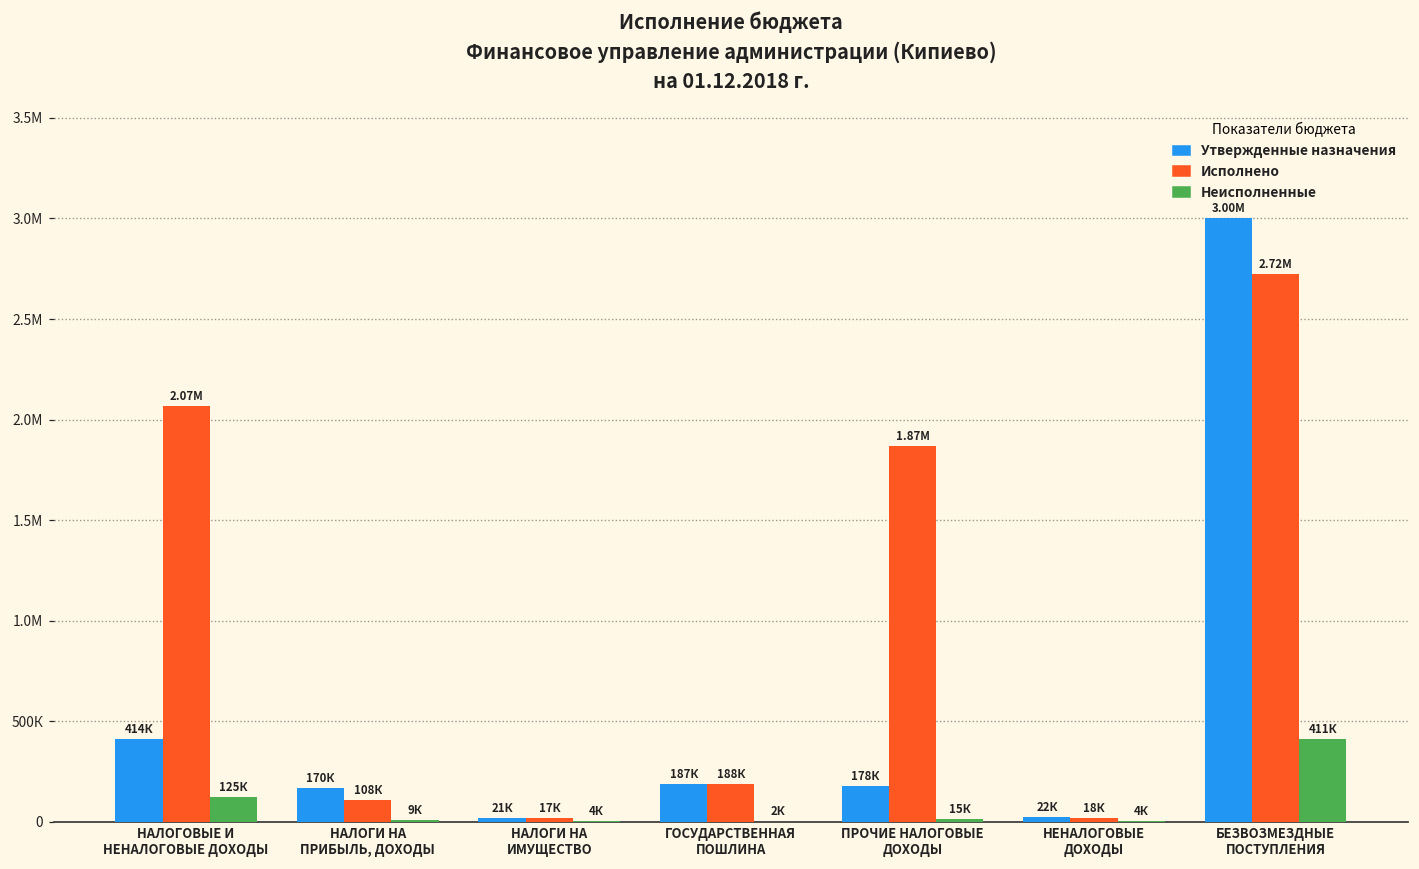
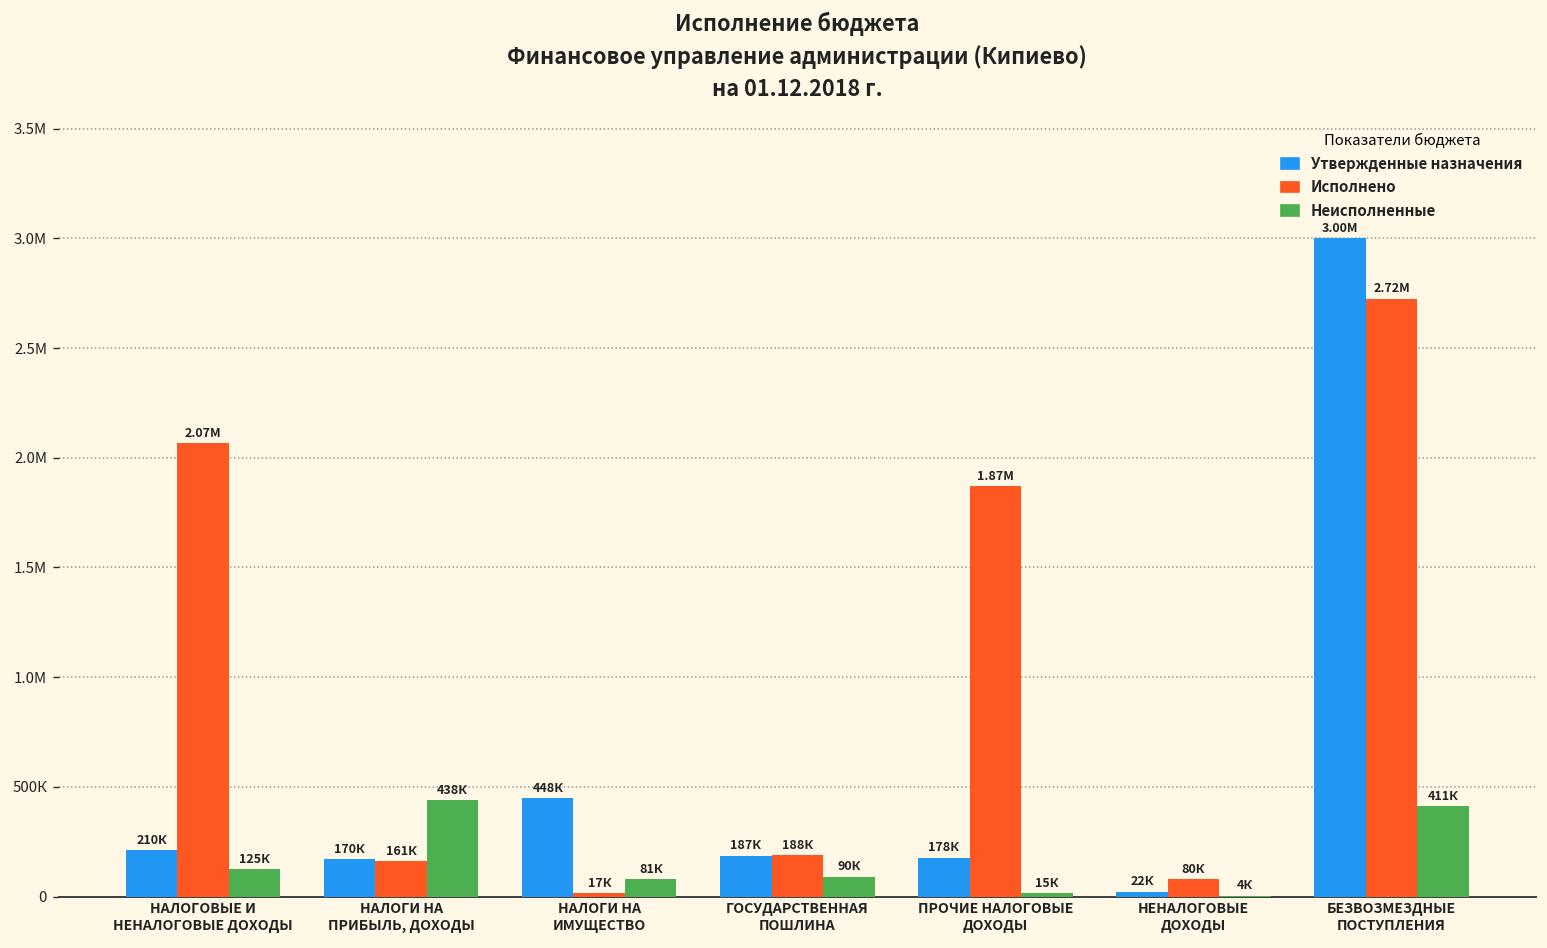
  {
    "Утвержденные назначения": {
-     "НАЛОГОВЫЕ И НЕНАЛОГОВЫЕ ДОХОДЫ": "414К",
-     "НАЛОГИ НА ИМУЩЕСТВО": "21К"
+     "НАЛОГОВЫЕ И НЕНАЛОГОВЫЕ ДОХОДЫ": "210К",
+     "НАЛОГИ НА ИМУЩЕСТВО": "448К"
    },
    "Исполнено": {
-     "НАЛОГИ НА ПРИБЫЛЬ, ДОХОДЫ": "108К",
-     "НЕНАЛОГОВЫЕ ДОХОДЫ": "18К"
+     "НАЛОГИ НА ПРИБЫЛЬ, ДОХОДЫ": "161К",
+     "НЕНАЛОГОВЫЕ ДОХОДЫ": "80К"
    },
    "Неисполненные": {
-     "НАЛОГИ НА ПРИБЫЛЬ, ДОХОДЫ": "9К",
-     "НАЛОГИ НА ИМУЩЕСТВО": "4К",
-     "ГОСУДАРСТВЕННАЯ ПОШЛИНА": "2К"
+     "НАЛОГИ НА ПРИБЫЛЬ, ДОХОДЫ": "438К",
+     "НАЛОГИ НА ИМУЩЕСТВО": "81К",
+     "ГОСУДАРСТВЕННАЯ ПОШЛИНА": "90К"
    }
  }
